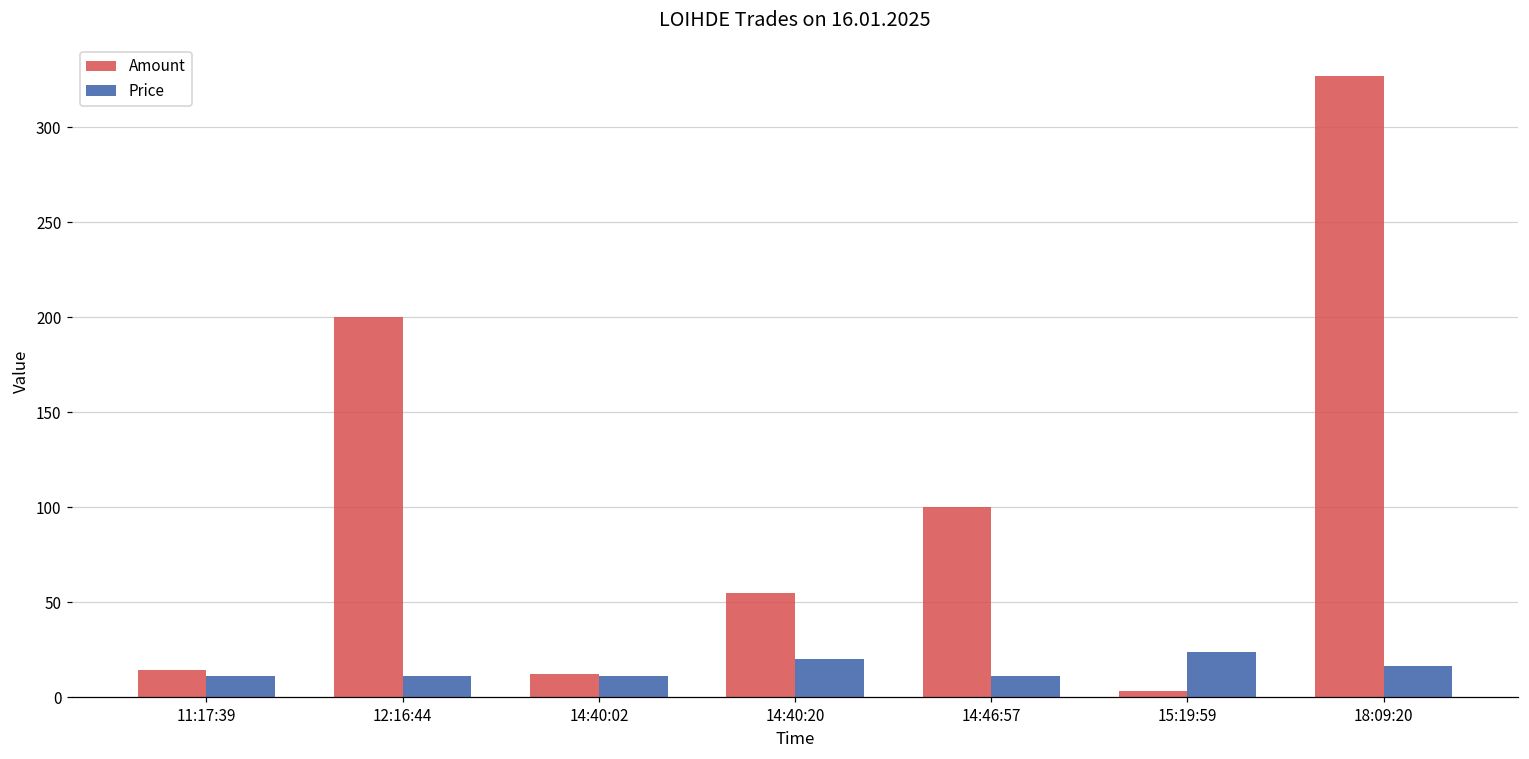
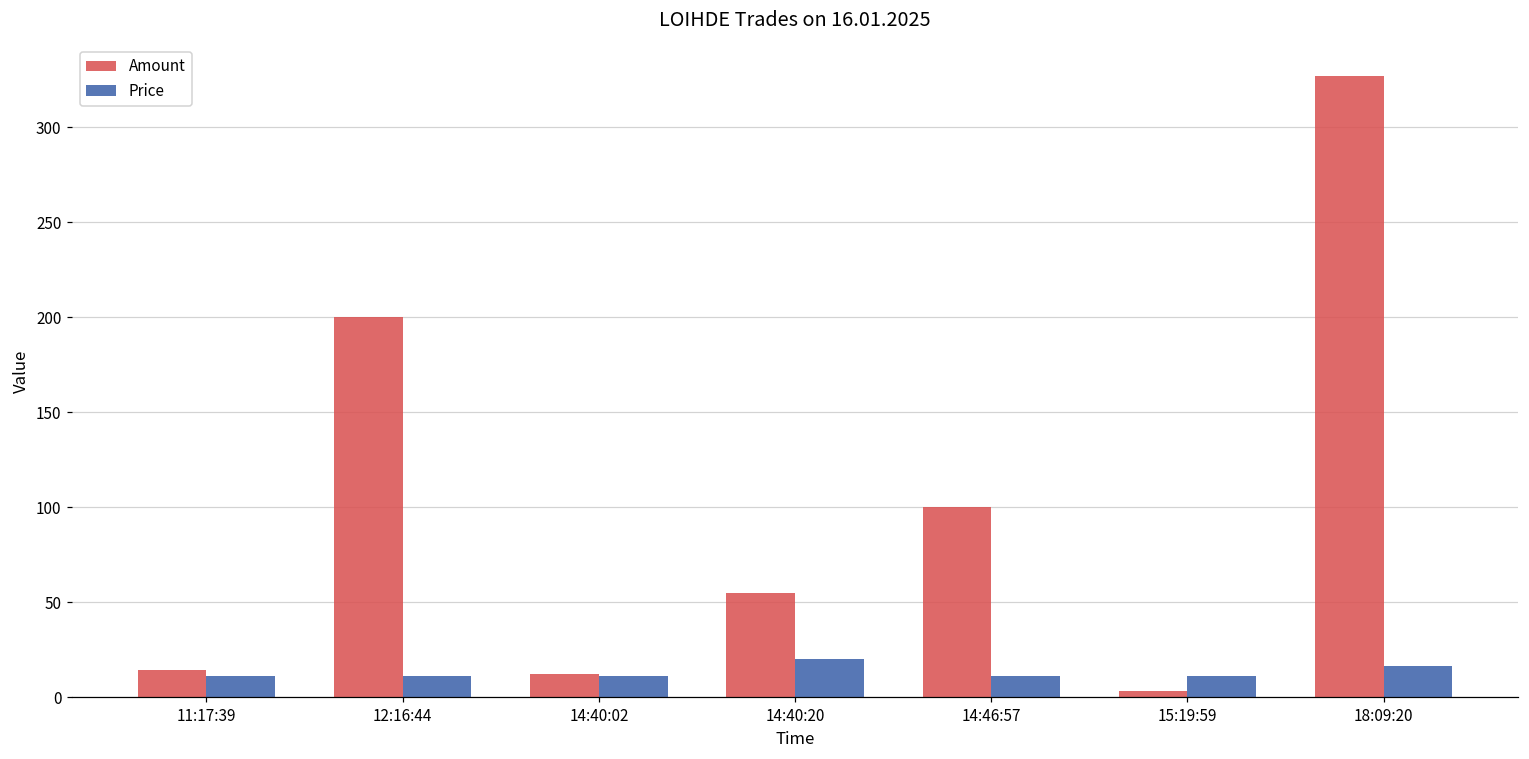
  {
    "Amount": {
      "11:17:39": 14,
      "12:16:44": 200,
      "14:40:02": 12,
      "14:40:20": 55,
      "14:46:57": 100,
      "15:19:59": 3,
      "18:09:20": 327
    },
    "Price": {
      "11:17:39": 11,
      "12:16:44": 11,
      "14:40:02": 11,
      "14:40:20": 20,
      "14:46:57": 11,
-     "15:19:59": 24,
+     "15:19:59": 11,
      "18:09:20": 16
    }
  }
